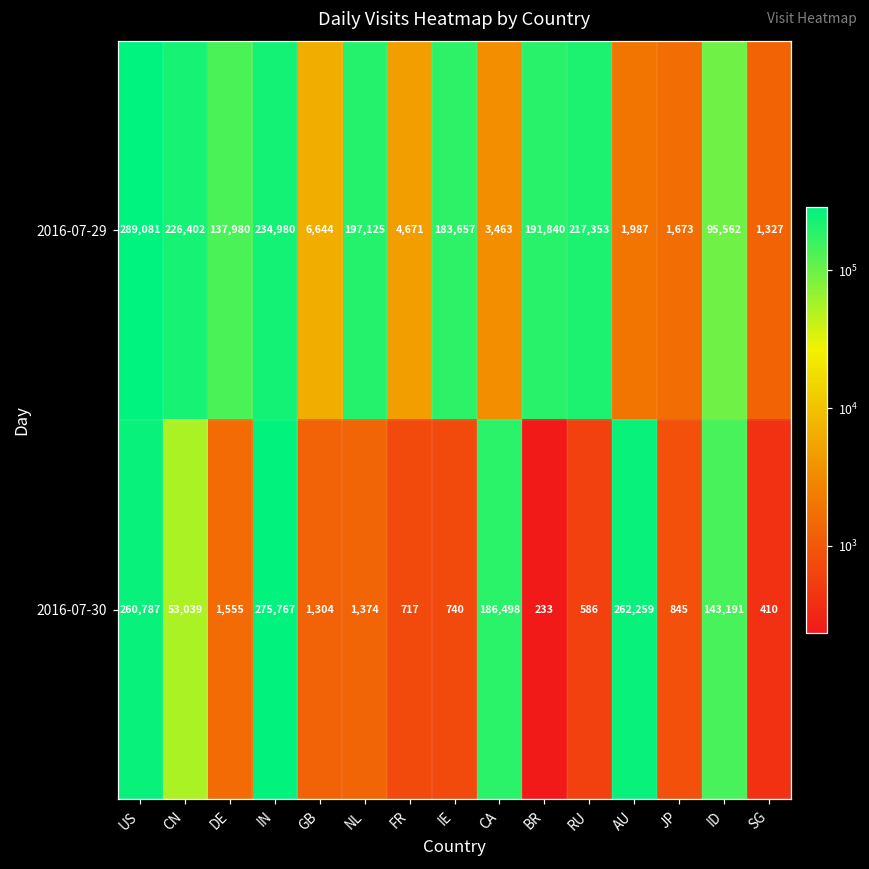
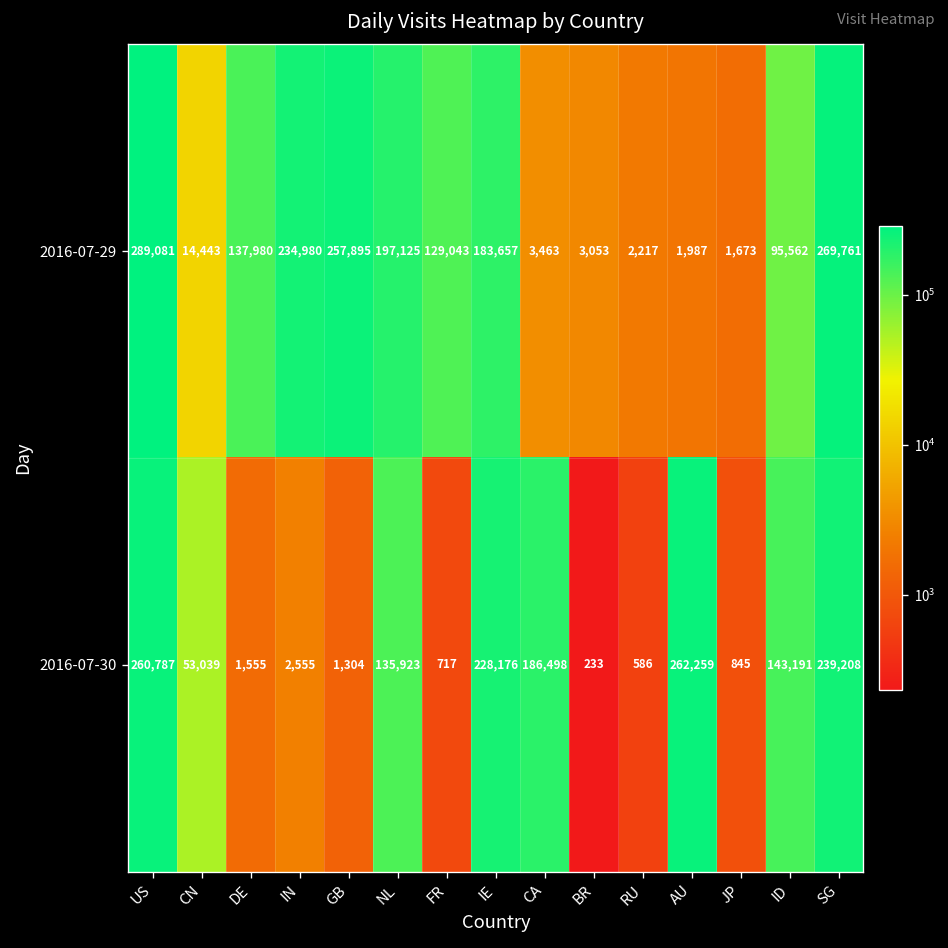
  {
    "2016-07-29": {
      "US": "289,081",
-     "CN": "226,402",
+     "CN": "14,443",
      "DE": "137,980",
      "IN": "234,980",
-     "GB": "6,644",
+     "GB": "257,895",
      "NL": "197,125",
-     "FR": "4,671",
+     "FR": "129,043",
      "IE": "183,657",
      "CA": "3,463",
-     "BR": "191,840",
-     "RU": "217,353",
+     "BR": "3,053",
+     "RU": "2,217",
      "AU": "1,987",
      "JP": "1,673",
      "ID": "95,562",
-     "SG": "1,327"
+     "SG": "269,761"
    },
    "2016-07-30": {
      "US": "260,787",
      "CN": "53,039",
      "DE": "1,555",
-     "IN": "275,767",
+     "IN": "2,555",
      "GB": "1,304",
-     "NL": "1,374",
+     "NL": "135,923",
      "FR": "717",
-     "IE": "740",
+     "IE": "228,176",
      "CA": "186,498",
      "BR": "233",
      "RU": "586",
      "AU": "262,259",
      "JP": "845",
      "ID": "143,191",
-     "SG": "410"
+     "SG": "239,208"
    }
  }
